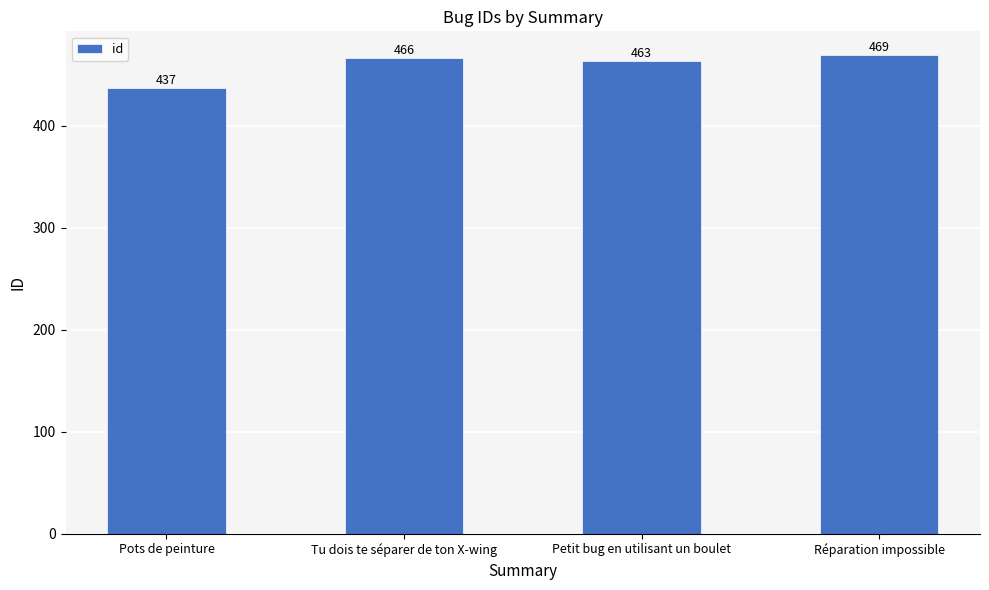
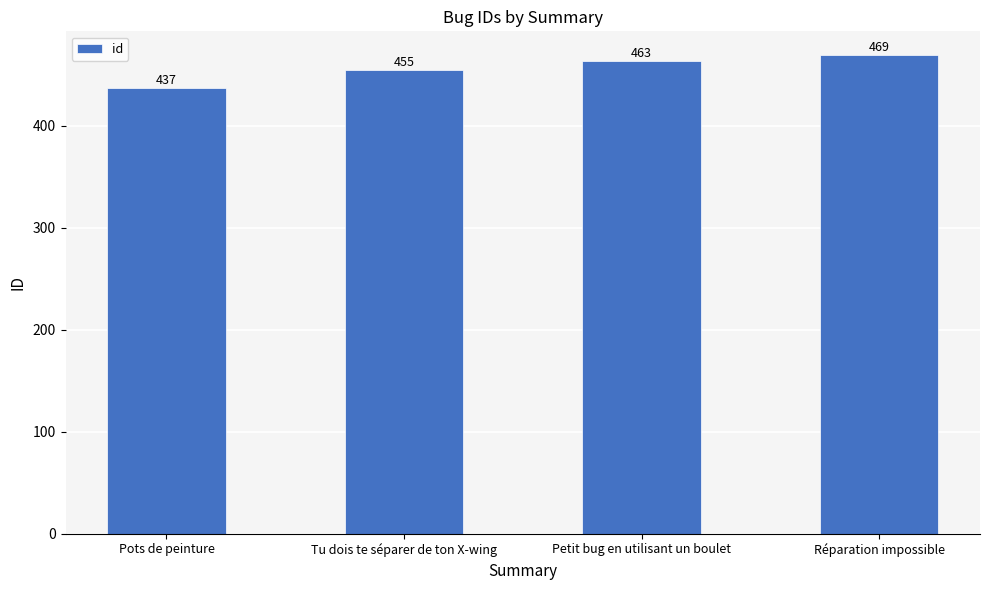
  {
    "Pots de peinture": 437,
-   "Tu dois te séparer de ton X-wing": 466,
+   "Tu dois te séparer de ton X-wing": 455,
    "Petit bug en utilisant un boulet": 463,
    "Réparation impossible": 469
  }
